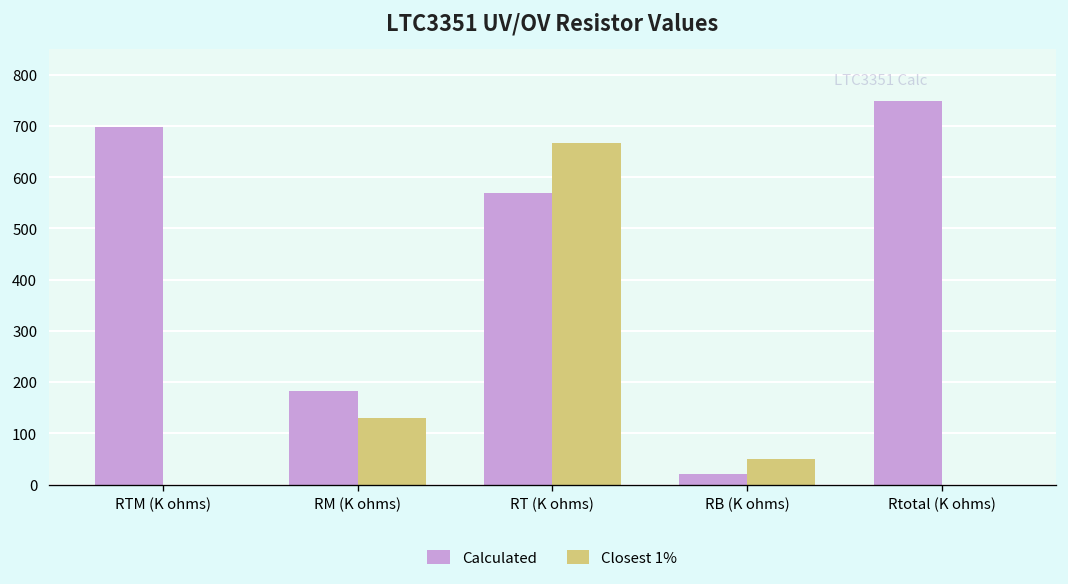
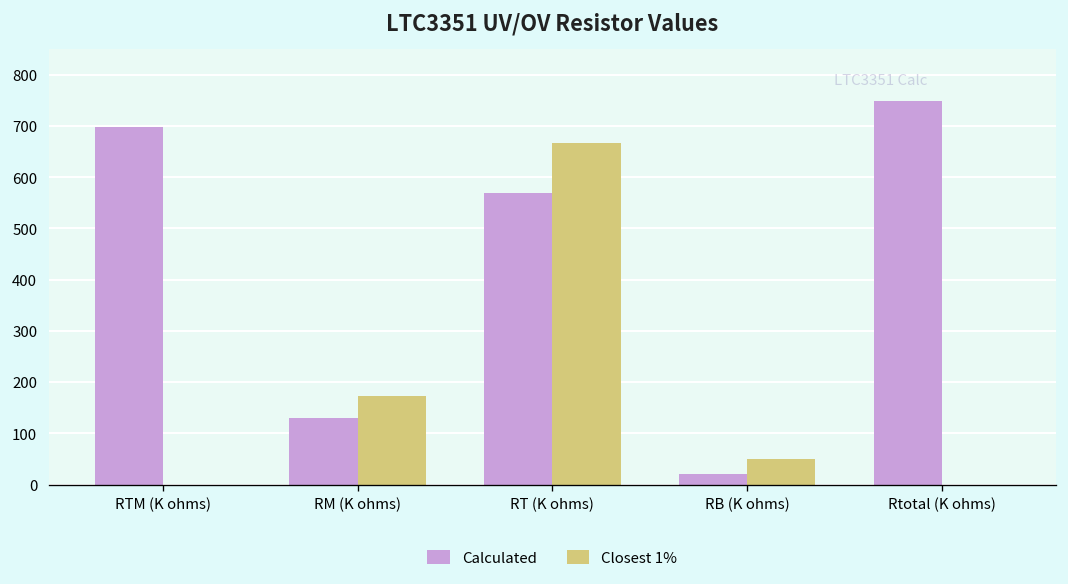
  {
    "Calculated": {
      "RTM (K ohms)": 700,
-     "RM (K ohms)": 180,
+     "RM (K ohms)": 130,
      "RT (K ohms)": 570,
      "RB (K ohms)": 20,
      "Rtotal (K ohms)": 750
    },
    "Closest 1%": {
      "RTM (K ohms)": 0,
-     "RM (K ohms)": 130,
+     "RM (K ohms)": 170,
      "RT (K ohms)": 670,
      "RB (K ohms)": 50,
      "Rtotal (K ohms)": 0
    }
  }
